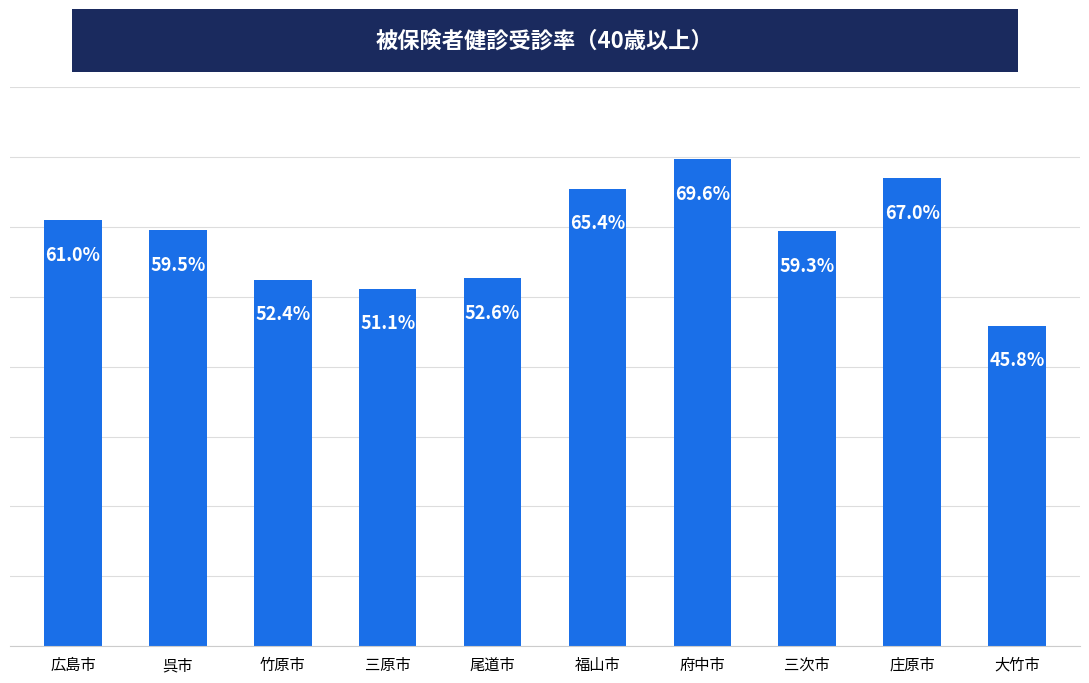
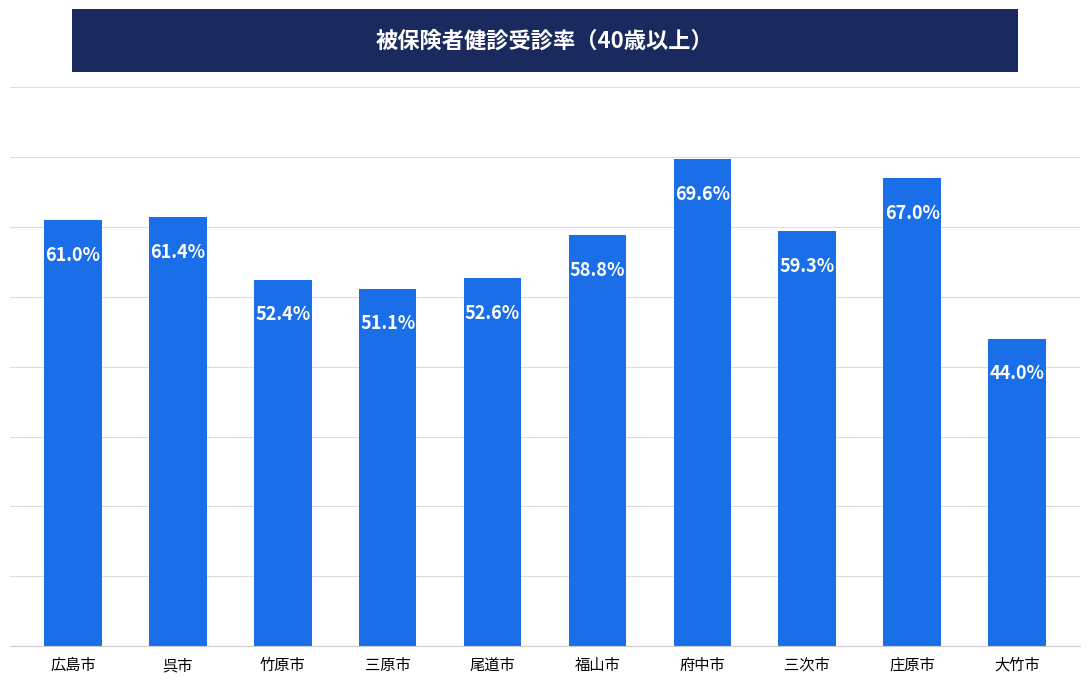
  {
    "広島市": "61.0%",
-   "呉市": "59.5%",
+   "呉市": "61.4%",
    "竹原市": "52.4%",
    "三原市": "51.1%",
    "尾道市": "52.6%",
-   "福山市": "65.4%",
+   "福山市": "58.8%",
    "府中市": "69.6%",
    "三次市": "59.3%",
    "庄原市": "67.0%",
-   "大竹市": "45.8%"
+   "大竹市": "44.0%"
  }
